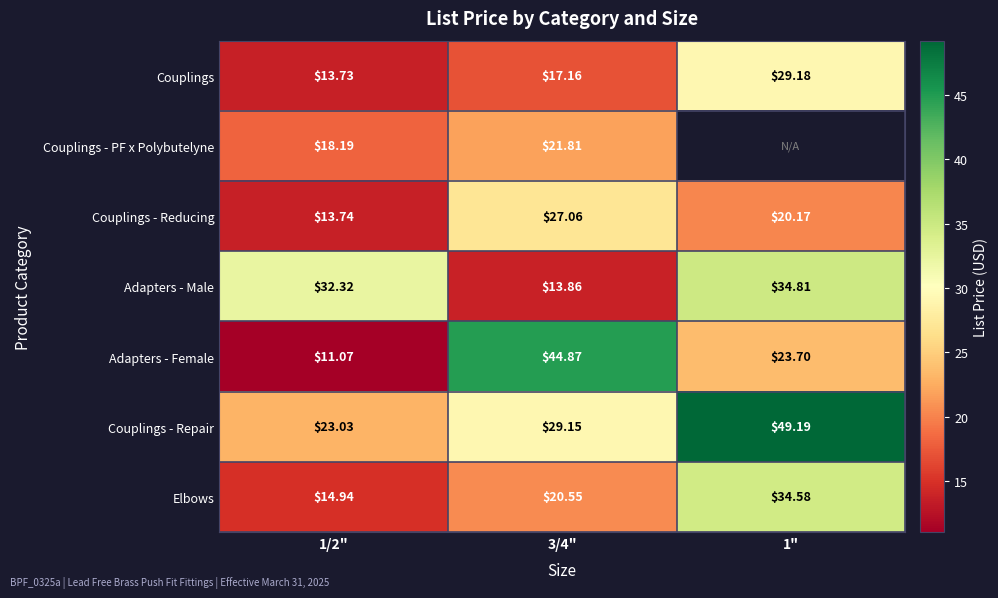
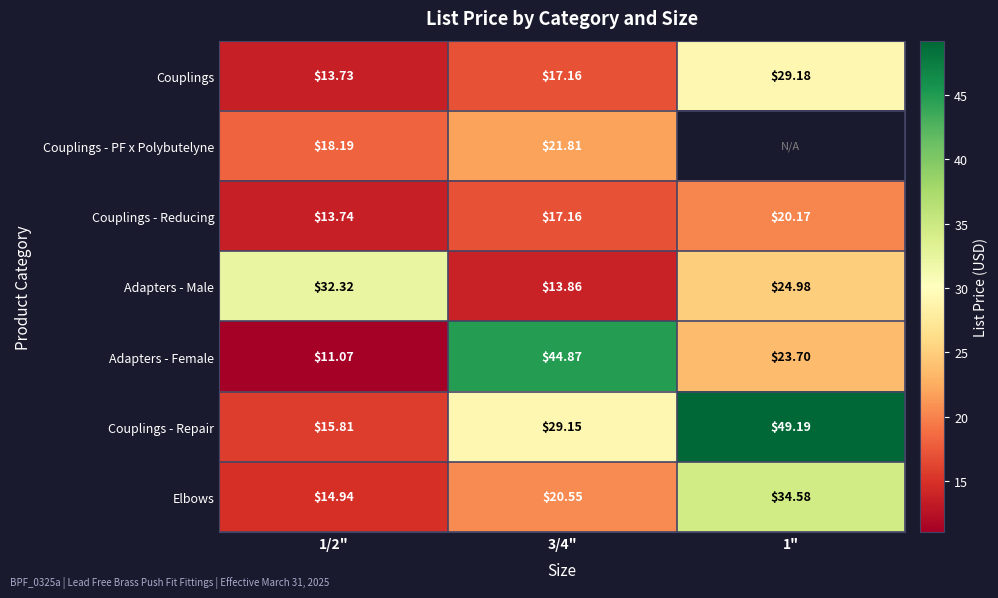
  {
    "Couplings": {
      "1/2\"": "$13.73",
      "3/4\"": "$17.16",
      "1\"": "$29.18"
    },
    "Couplings - PF x Polybutelyne": {
      "1/2\"": "$18.19",
      "3/4\"": "$21.81"
    },
    "Couplings - Reducing": {
      "1/2\"": "$13.74",
-     "3/4\"": "$27.06",
+     "3/4\"": "$17.16",
      "1\"": "$20.17"
    },
    "Adapters - Male": {
      "1/2\"": "$32.32",
      "3/4\"": "$13.86",
-     "1\"": "$34.81"
+     "1\"": "$24.98"
    },
    "Adapters - Female": {
      "1/2\"": "$11.07",
      "3/4\"": "$44.87",
      "1\"": "$23.70"
    },
    "Couplings - Repair": {
-     "1/2\"": "$23.03",
+     "1/2\"": "$15.81",
      "3/4\"": "$29.15",
      "1\"": "$49.19"
    },
    "Elbows": {
      "1/2\"": "$14.94",
      "3/4\"": "$20.55",
      "1\"": "$34.58"
    }
  }
